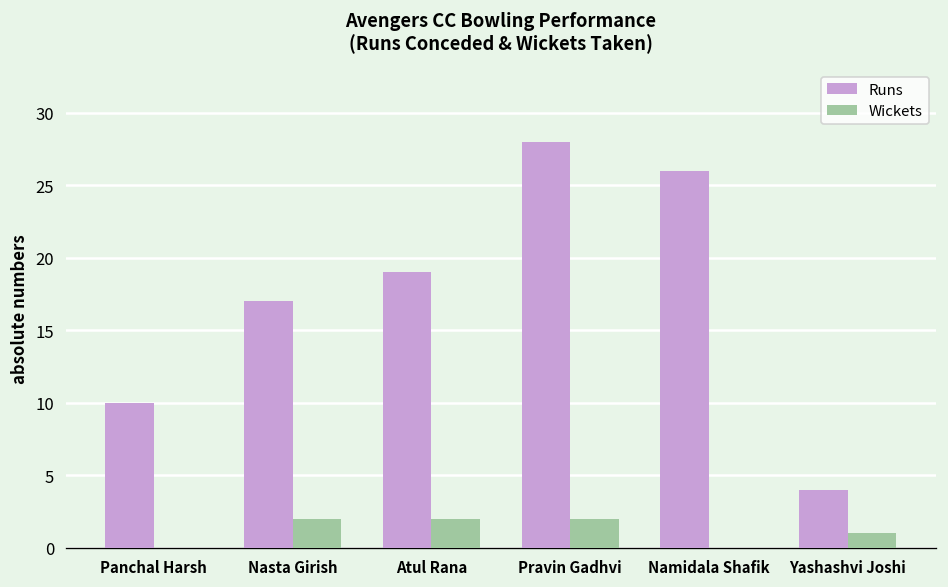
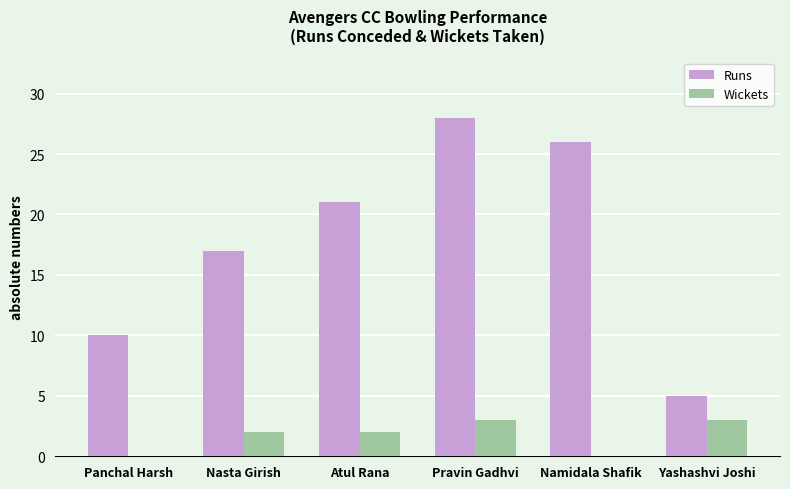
  {
    "Runs": {
      "Panchal Harsh": 10,
      "Nasta Girish": 17,
-     "Atul Rana": 19,
+     "Atul Rana": 21,
      "Pravin Gadhvi": 28,
      "Namidala Shafik": 26,
-     "Yashashvi Joshi": 4
+     "Yashashvi Joshi": 5
    },
    "Wickets": {
      "Panchal Harsh": 0,
      "Nasta Girish": 2,
      "Atul Rana": 2,
-     "Pravin Gadhvi": 2,
+     "Pravin Gadhvi": 3,
      "Namidala Shafik": 0,
-     "Yashashvi Joshi": 1
+     "Yashashvi Joshi": 3
    }
  }
